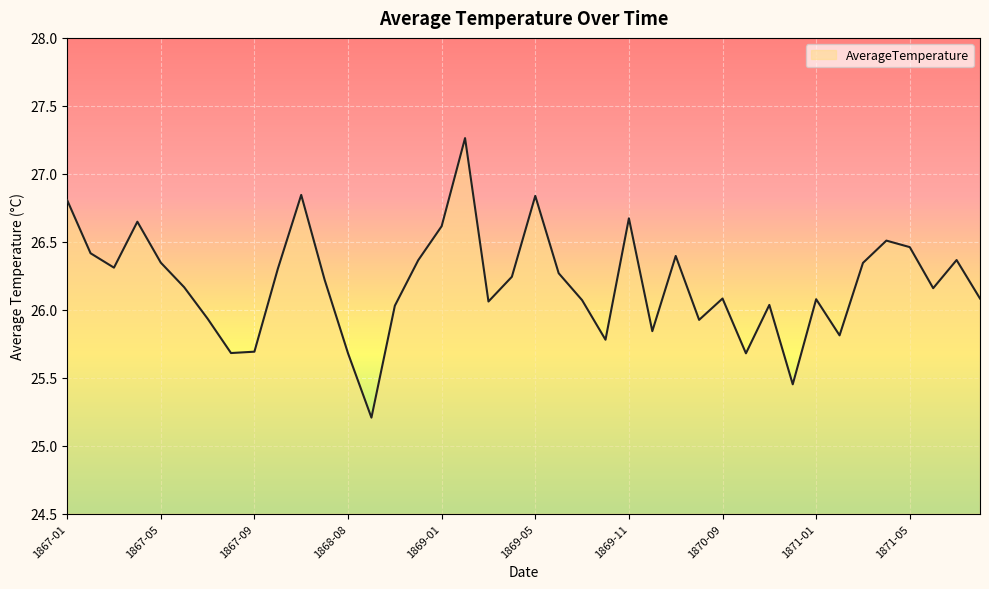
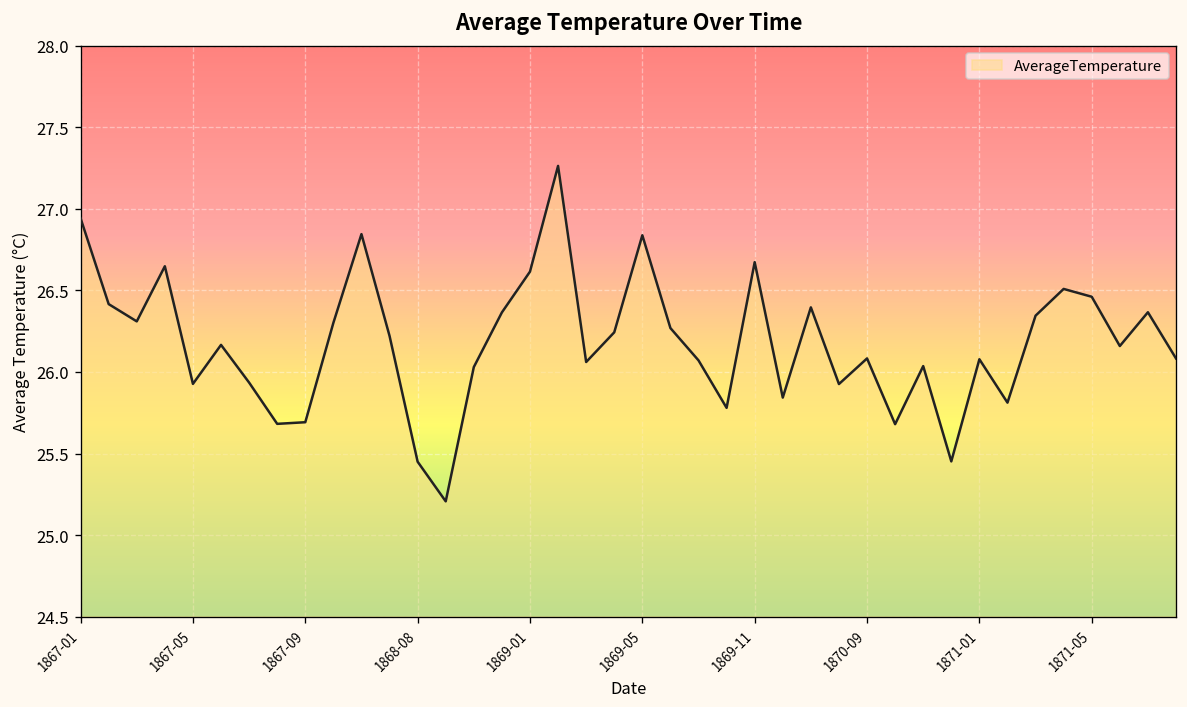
  {
-   "1867-01": 26.81,
-   "1867-05": 26.35,
+   "1867-01": 26.94,
+   "1867-05": 25.93,
    "1867-09": 25.69,
-   "1868-08": 25.68,
+   "1868-08": 25.45,
    "1869-01": 26.62,
    "1869-05": 26.84,
    "1869-11": 26.67,
    "1870-09": 26.08,
    "1871-01": 26.08,
    "1871-05": 26.46
  }
